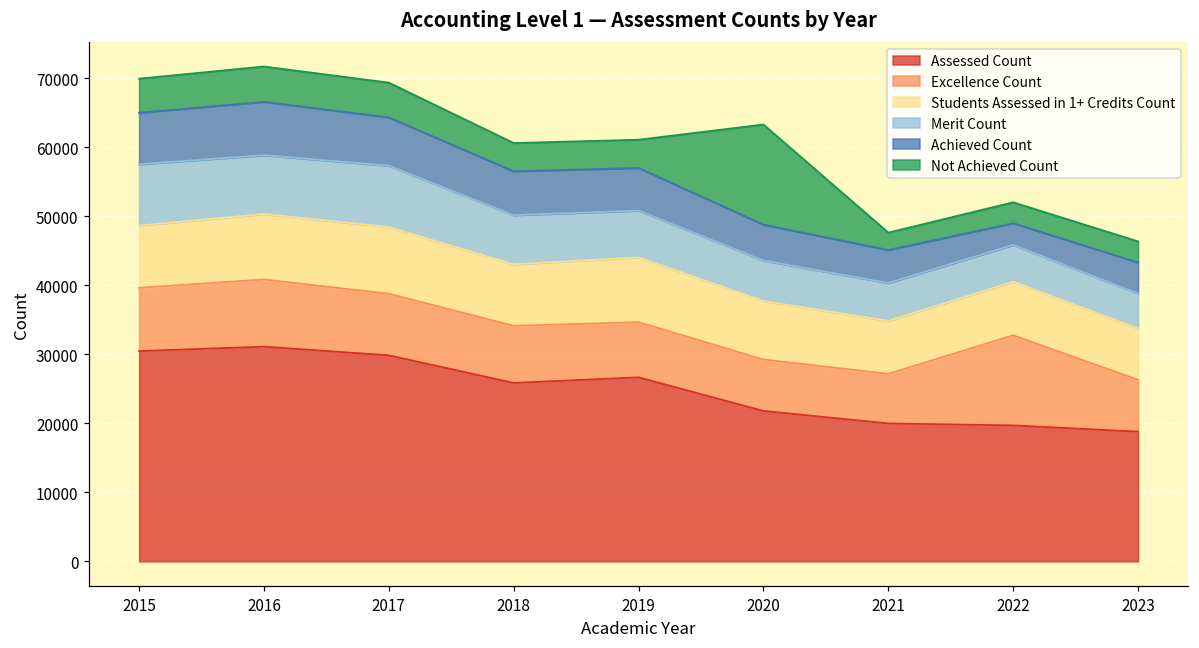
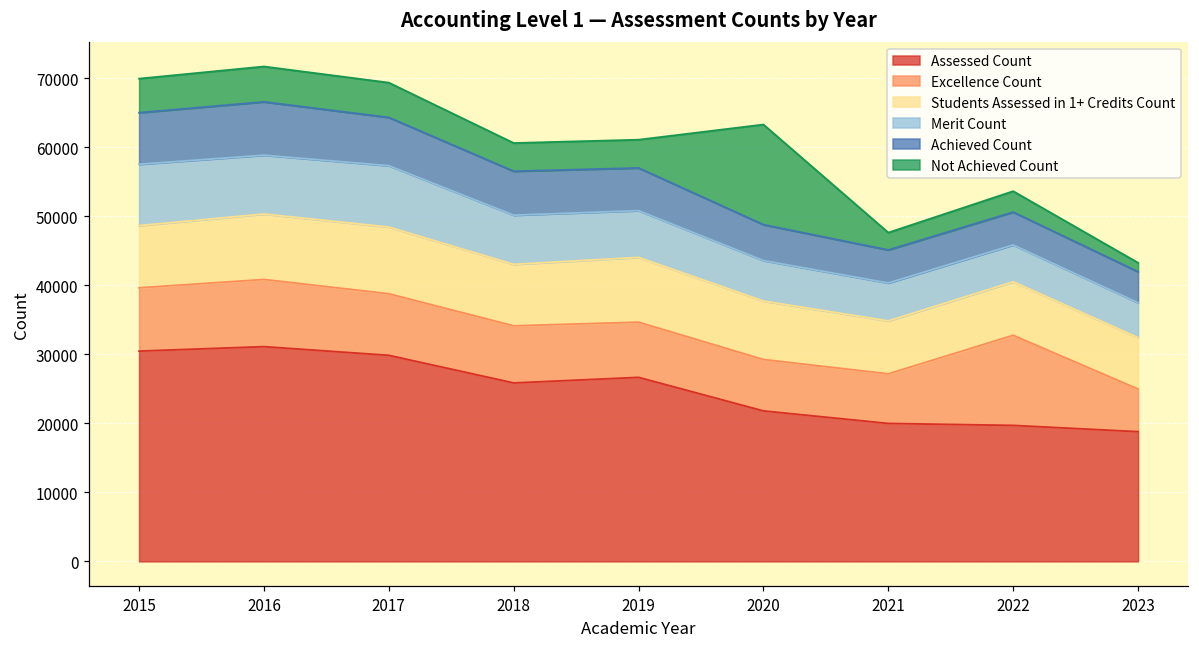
  {
    "Assessed Count": {
      "2015": 30000,
      "2016": 31000,
      "2017": 30000,
      "2018": 26000,
      "2019": 27000,
      "2020": 22000,
      "2021": 20000,
      "2022": 20000,
      "2023": 19000
    },
    "Excellence Count": {
      "2015": 9000,
      "2016": 10000,
      "2017": 9000,
      "2018": 8000,
      "2019": 8000,
      "2020": 7000,
      "2021": 7000,
      "2022": 13000,
-     "2023": 8000
+     "2023": 6000
    },
    "Students Assessed in 1+ Credits Count": {
      "2015": 9000,
      "2016": 9000,
      "2017": 10000,
      "2018": 9000,
      "2019": 9000,
      "2020": 8000,
      "2021": 8000,
      "2022": 8000,
      "2023": 7000
    },
    "Merit Count": {
      "2015": 9000,
      "2016": 9000,
      "2017": 9000,
      "2018": 7000,
      "2019": 7000,
      "2020": 6000,
      "2021": 5000,
      "2022": 5000,
      "2023": 5000
    },
    "Achieved Count": {
      "2015": 7000,
      "2016": 8000,
      "2017": 7000,
      "2018": 6000,
      "2019": 6000,
      "2020": 5000,
      "2021": 5000,
-     "2022": 3000,
+     "2022": 5000,
      "2023": 4000
    },
    "Not Achieved Count": {
      "2015": 5000,
      "2016": 5000,
      "2017": 5000,
      "2018": 4000,
      "2019": 4000,
      "2020": 15000,
      "2021": 3000,
      "2022": 3000,
-     "2023": 3000
+     "2023": 1000
    }
  }
